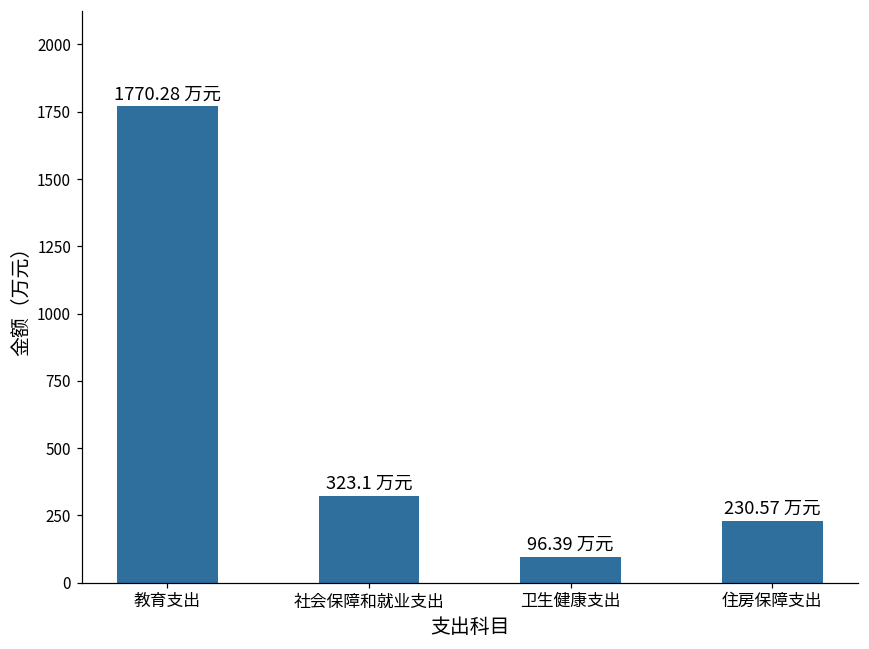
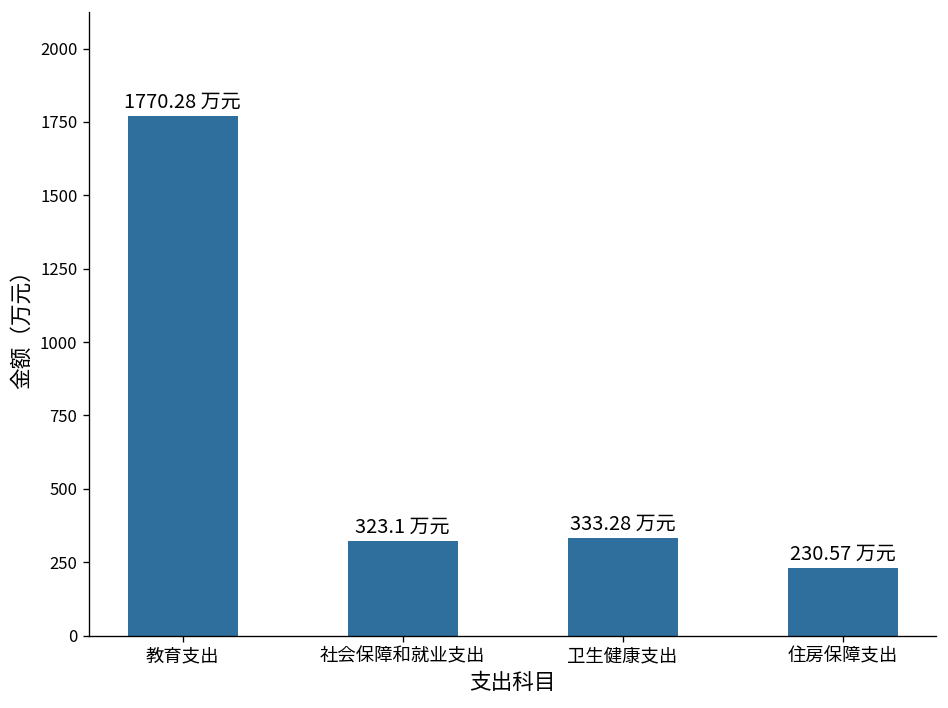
  {
    "教育支出": 1770.28,
    "社会保障和就业支出": 323.1,
-   "卫生健康支出": 96.39,
+   "卫生健康支出": 333.28,
    "住房保障支出": 230.57
  }
